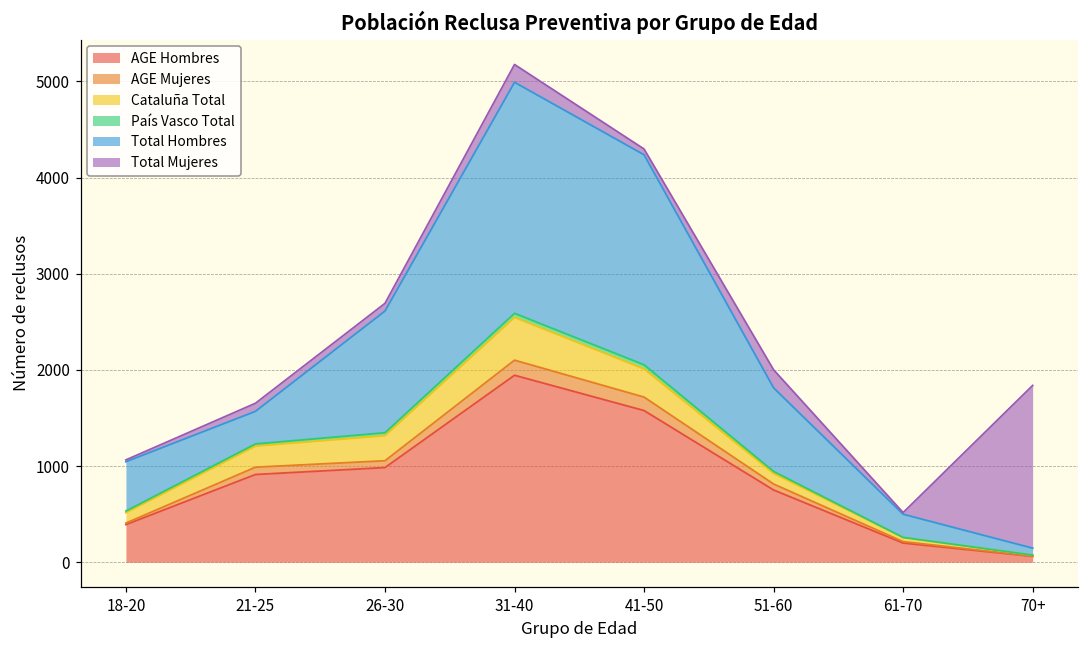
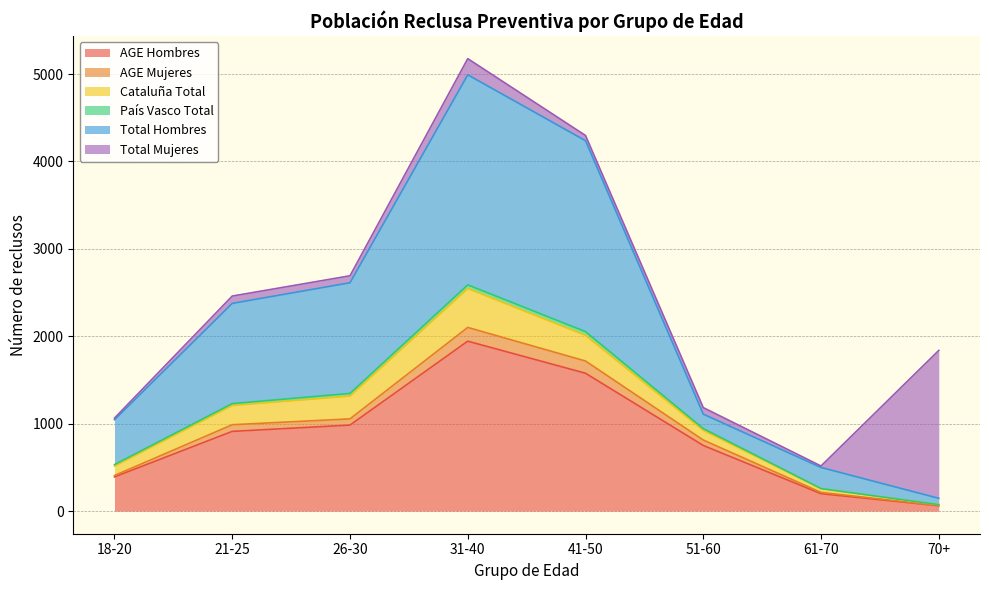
  {
    "Cataluña Total": {
      "26-30": 300,
      "31-40": 400,
      "41-50": 300
    },
    "País Vasco Total": {
      "26-30": 0,
      "31-40": 0,
      "41-50": 0
    },
    "Total Hombres": {
-     "21-25": 300,
+     "21-25": 1100,
      "26-30": 1300,
      "31-40": 2400,
      "41-50": 2200,
-     "51-60": 900,
+     "51-60": 200,
      "70+": 100
    },
    "Total Mujeres": {
      "21-25": 100,
      "26-30": 100,
      "31-40": 200,
      "41-50": 100,
-     "51-60": 200,
+     "51-60": 100,
      "70+": 1700
    }
  }
